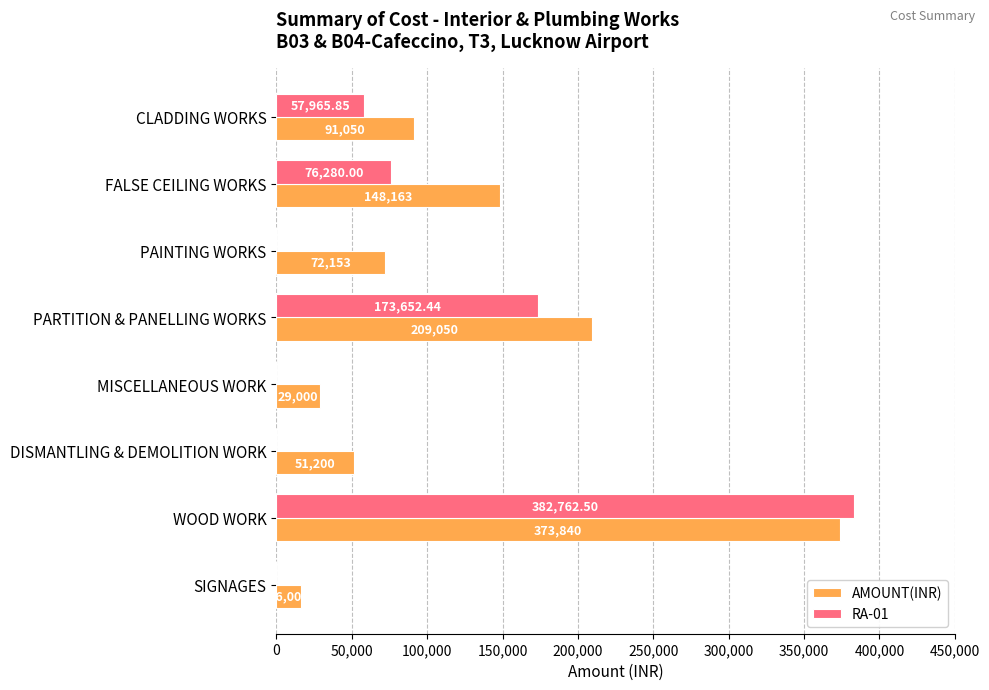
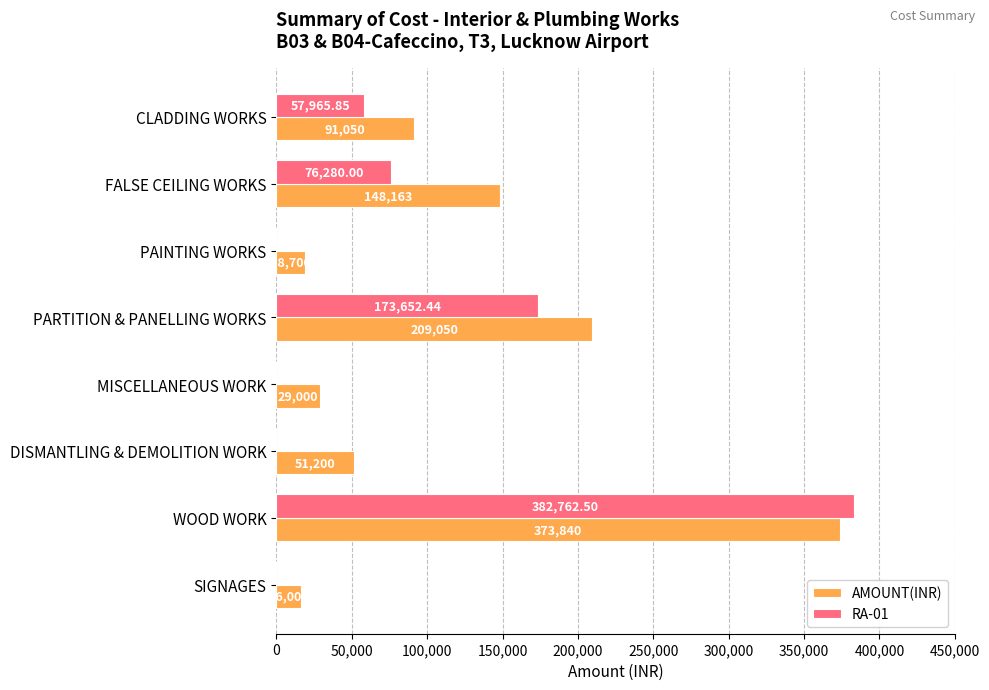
  {
    "AMOUNT(INR)": {
      "CLADDING WORKS": "91,050",
      "FALSE CEILING WORKS": "148,163",
-     "PAINTING WORKS": "72,153",
+     "PAINTING WORKS": "18,700",
      "PARTITION & PANELLING WORKS": "209,050",
      "MISCELLANEOUS WORK": "29,000",
      "DISMANTLING & DEMOLITION WORK": "51,200",
      "WOOD WORK": "373,840",
      "SIGNAGES": "16,000"
    },
    "RA-01": {
      "CLADDING WORKS": "57,965.85",
      "FALSE CEILING WORKS": "76,280.00",
      "PARTITION & PANELLING WORKS": "173,652.44",
      "WOOD WORK": "382,762.50"
    }
  }
